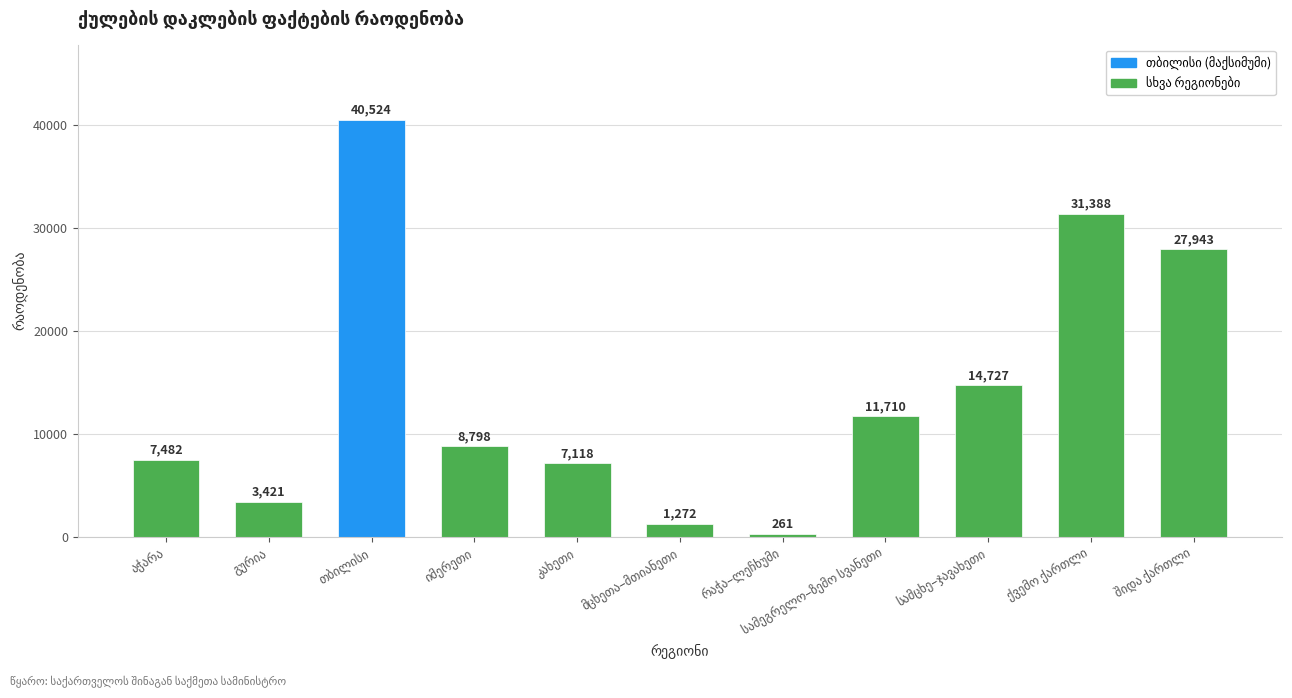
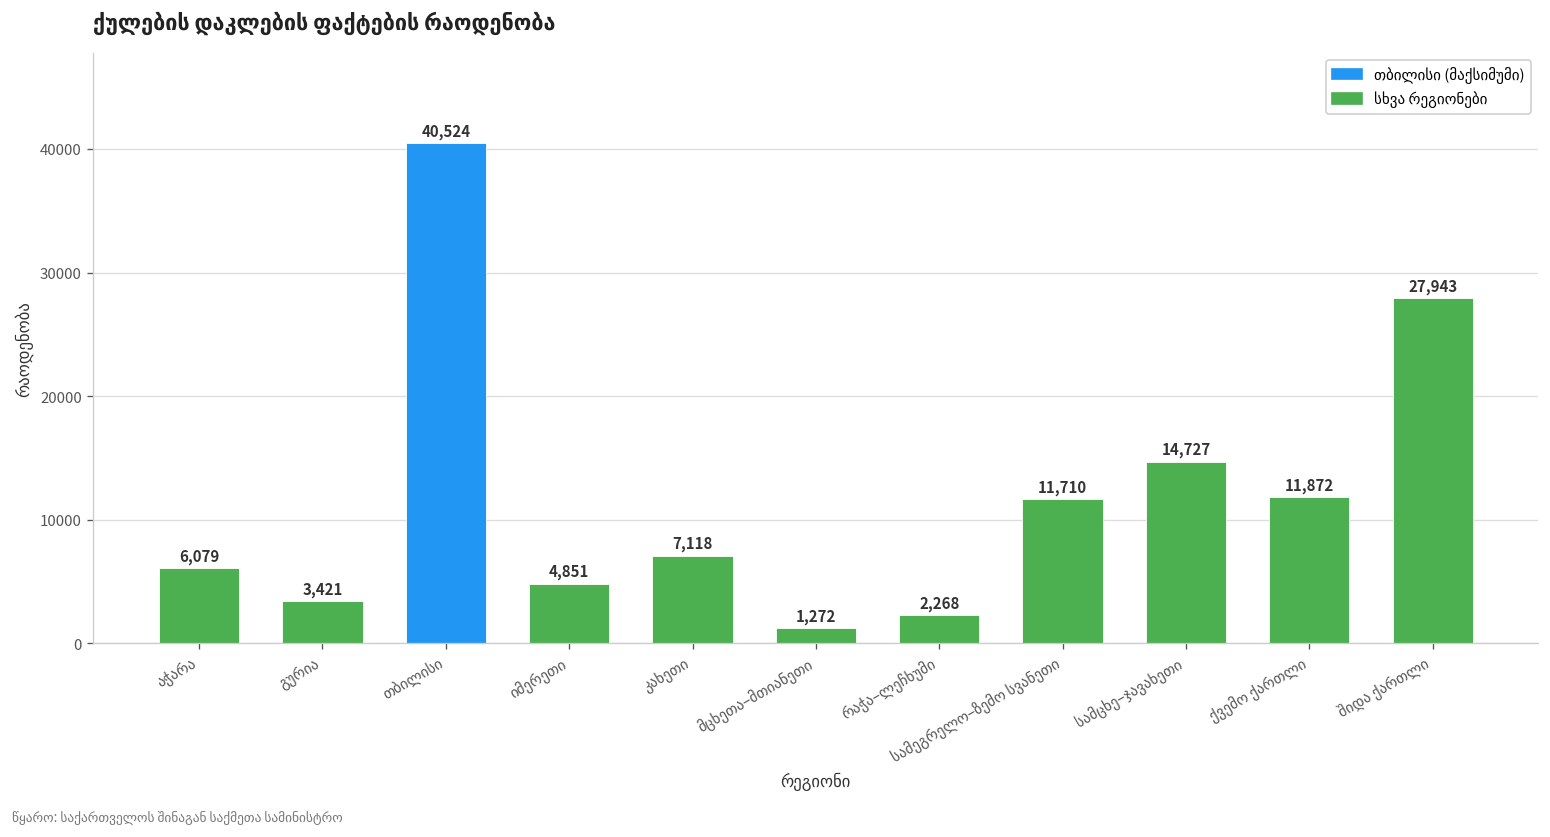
  {
-   "აჭარა": "7,482",
+   "აჭარა": "6,079",
    "გურია": "3,421",
    "თბილისი": "40,524",
-   "იმერეთი": "8,798",
+   "იმერეთი": "4,851",
    "კახეთი": "7,118",
    "მცხეთა–მთიანეთი": "1,272",
-   "რაჭა–ლეჩხუმი": "261",
+   "რაჭა–ლეჩხუმი": "2,268",
    "სამეგრელო–ზემო სვანეთი": "11,710",
    "სამცხე–ჯავახეთი": "14,727",
-   "ქვემო ქართლი": "31,388",
+   "ქვემო ქართლი": "11,872",
    "შიდა ქართლი": "27,943"
  }
